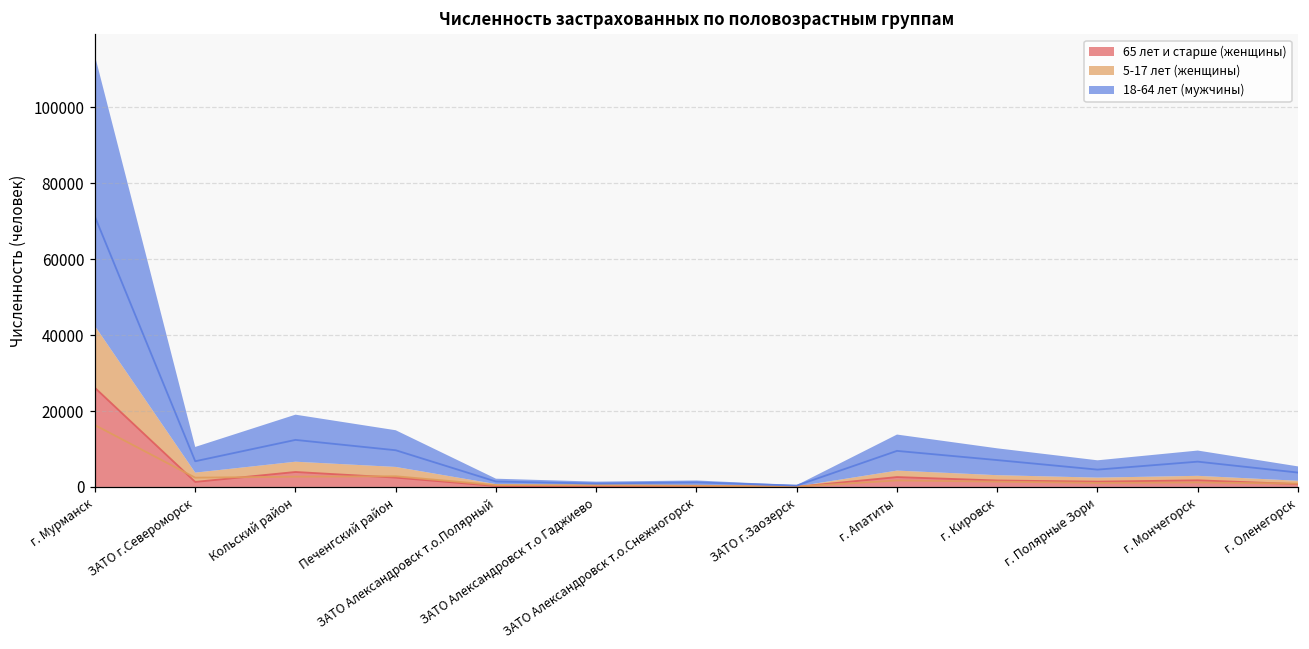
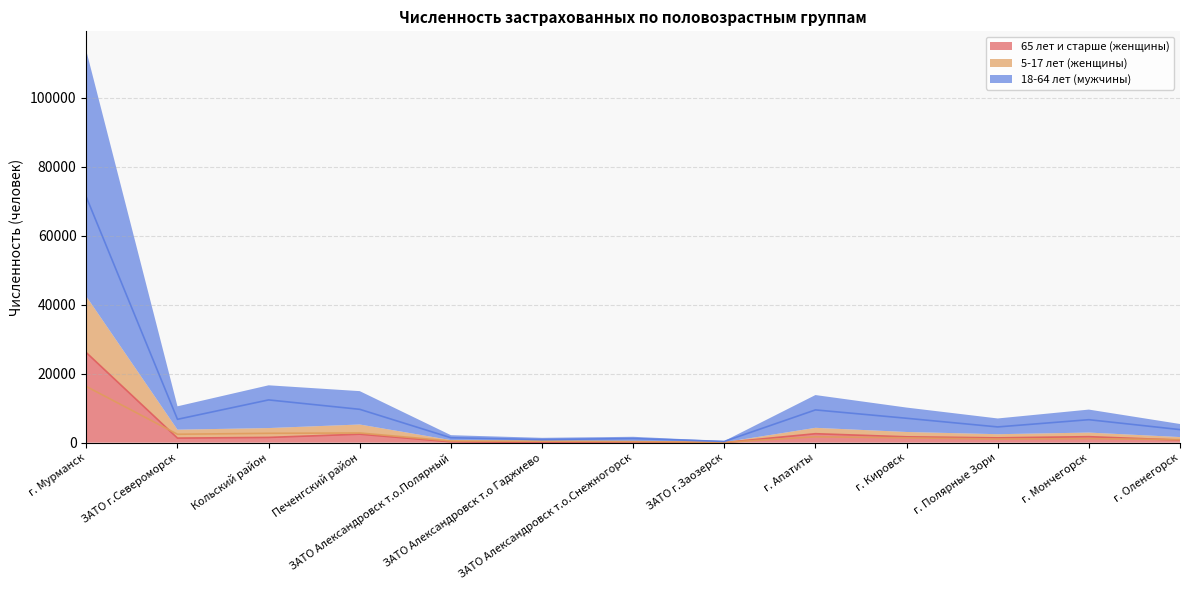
  {
    "65 лет и старше (женщины)": {
      "г. Мурманск": 26000,
      "ЗАТО г.Североморск": 1000,
-     "Кольский район": 4000,
+     "Кольский район": 2000,
      "г. Апатиты": 3000
    }
  }
